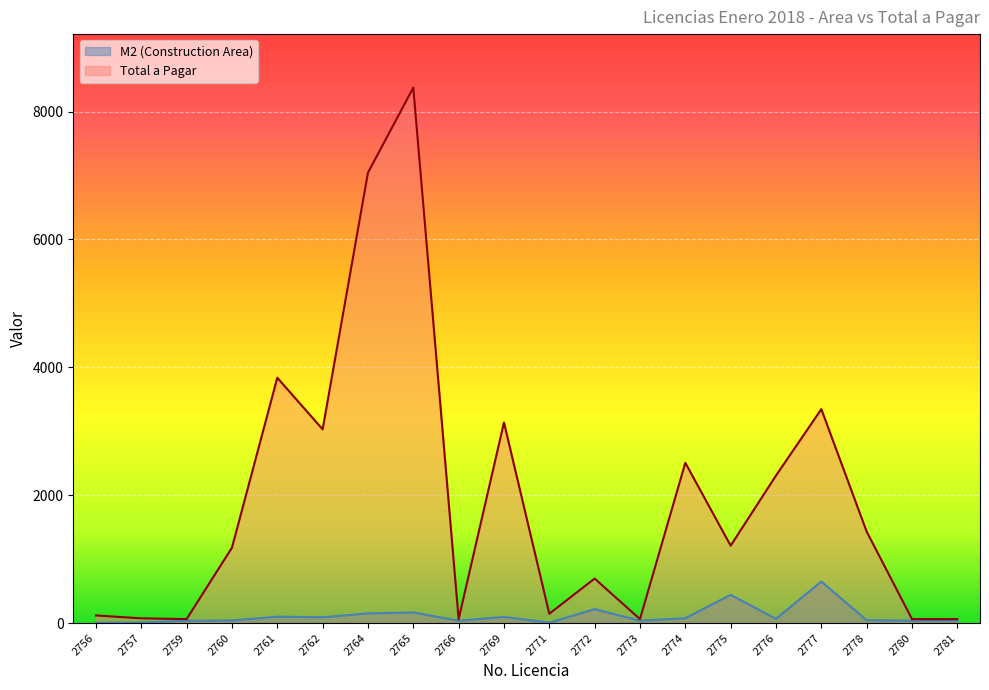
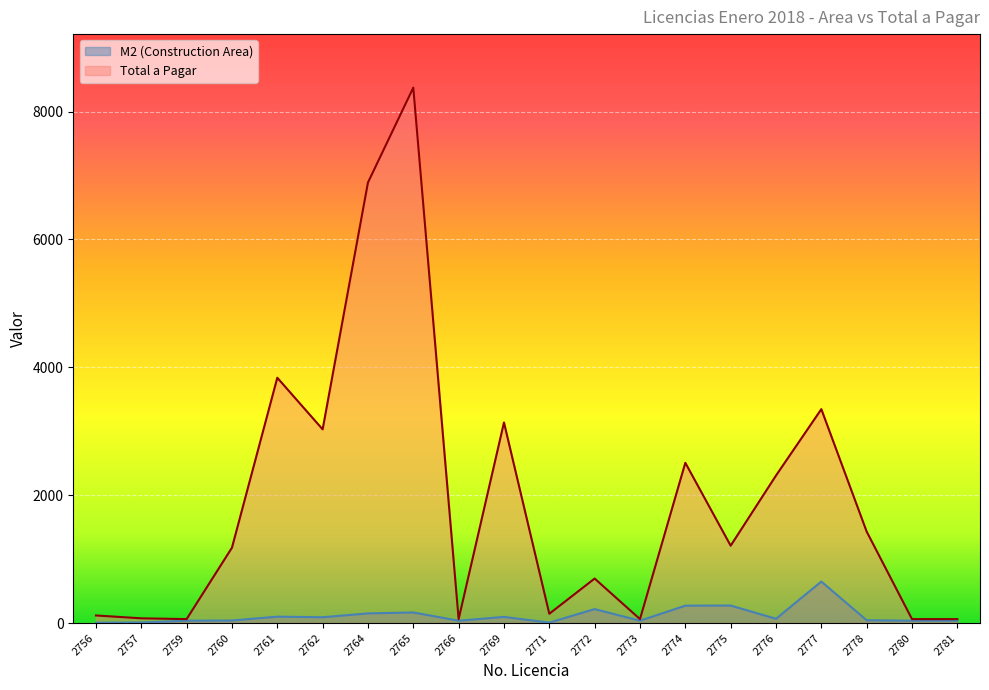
  {
    "M2 (Construction Area)": {
      "2756": 0,
      "2757": 0,
      "2760": 0,
      "2761": 100,
      "2762": 100,
      "2764": 200,
      "2765": 200,
      "2769": 100,
      "2771": 0,
      "2772": 200,
-     "2774": 100,
-     "2775": 400,
+     "2774": 300,
+     "2775": 300,
      "2776": 100,
      "2777": 600,
      "2778": 0
    },
    "Total a Pagar": {
      "2756": 100,
      "2757": 100,
      "2760": 1200,
      "2761": 3800,
      "2762": 3000,
-     "2764": 7000,
+     "2764": 6900,
      "2765": 8400,
      "2769": 3100,
      "2771": 100,
      "2772": 700,
      "2774": 2500,
      "2775": 1200,
      "2776": 2300,
      "2777": 3300,
      "2778": 1400
    }
  }
